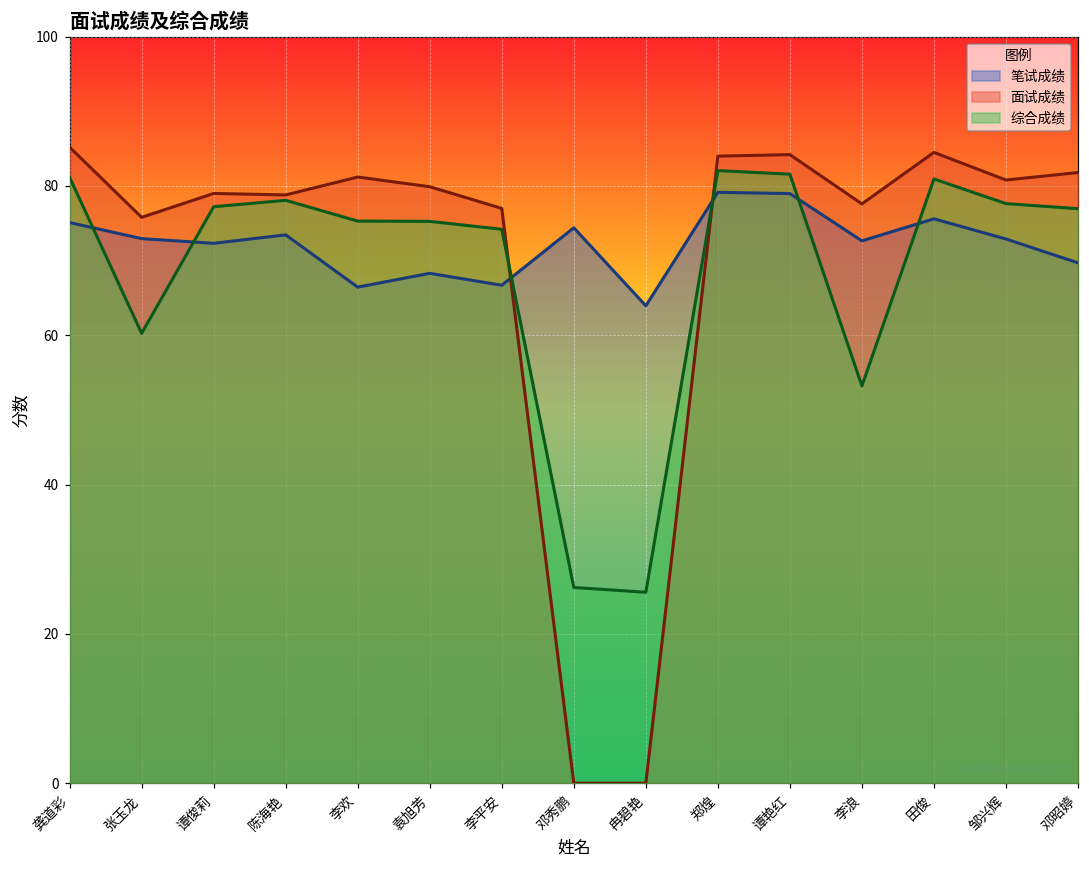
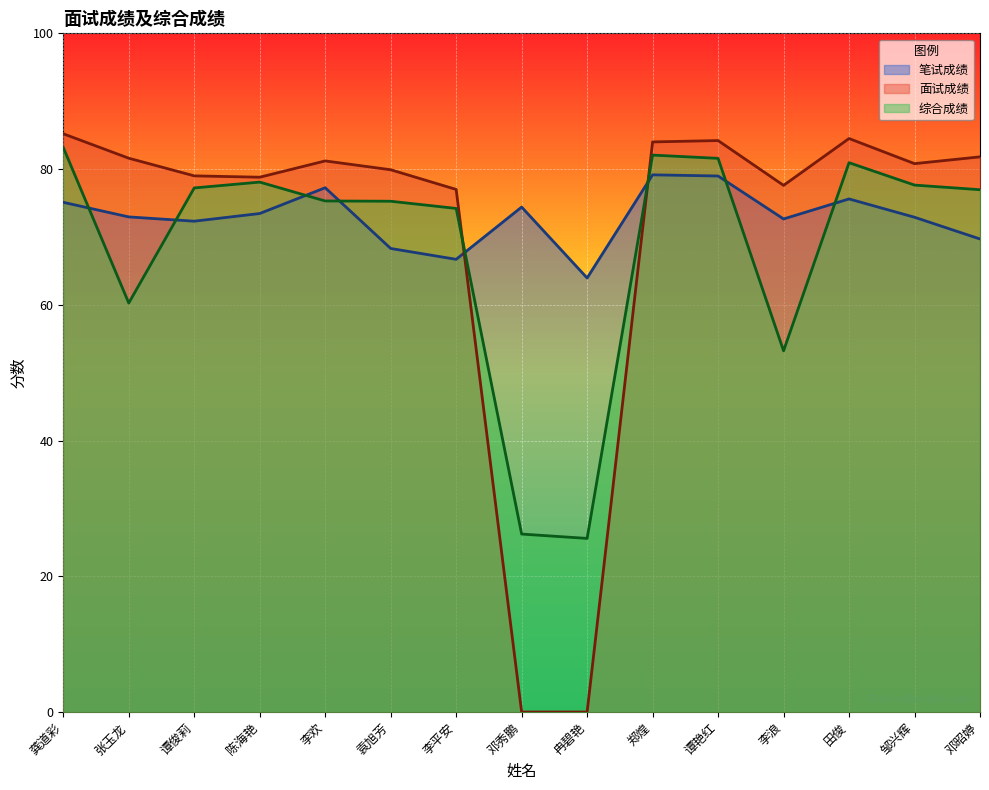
  {
    "笔试成绩": {
      "龚道彩": 75,
      "张玉龙": 73,
      "谭俊莉": 72,
      "陈海艳": 73,
-     "李欢": 66,
+     "李欢": 77,
      "袁旭芳": 68,
      "李平安": 67,
      "邓秀鹏": 74,
      "冉碧艳": 64,
      "郑煌": 79,
      "谭艳红": 79,
      "李浪": 73,
      "田俊": 76,
      "邹兴辉": 73,
      "邓昭婷": 70
    },
    "面试成绩": {
      "龚道彩": 85,
-     "张玉龙": 76,
+     "张玉龙": 82,
      "谭俊莉": 79,
      "陈海艳": 79,
      "李欢": 81,
      "袁旭芳": 80,
      "李平安": 77,
      "邓秀鹏": 0,
      "冉碧艳": 0,
      "郑煌": 84,
      "谭艳红": 84,
      "李浪": 78,
      "田俊": 85,
      "邹兴辉": 81,
      "邓昭婷": 82
    },
    "综合成绩": {
-     "龚道彩": 81,
+     "龚道彩": 83,
      "张玉龙": 60,
      "谭俊莉": 77,
      "陈海艳": 78,
      "李欢": 75,
      "袁旭芳": 75,
      "李平安": 74,
      "邓秀鹏": 26,
      "冉碧艳": 26,
      "郑煌": 82,
      "谭艳红": 82,
      "李浪": 53,
      "田俊": 81,
      "邹兴辉": 78,
      "邓昭婷": 77
    }
  }
